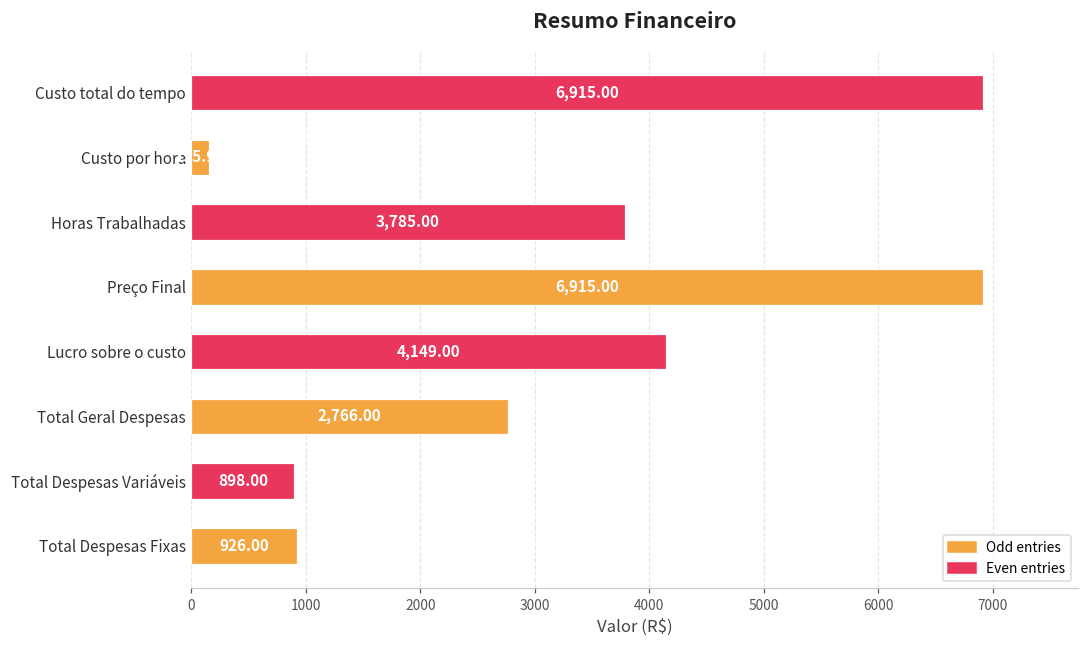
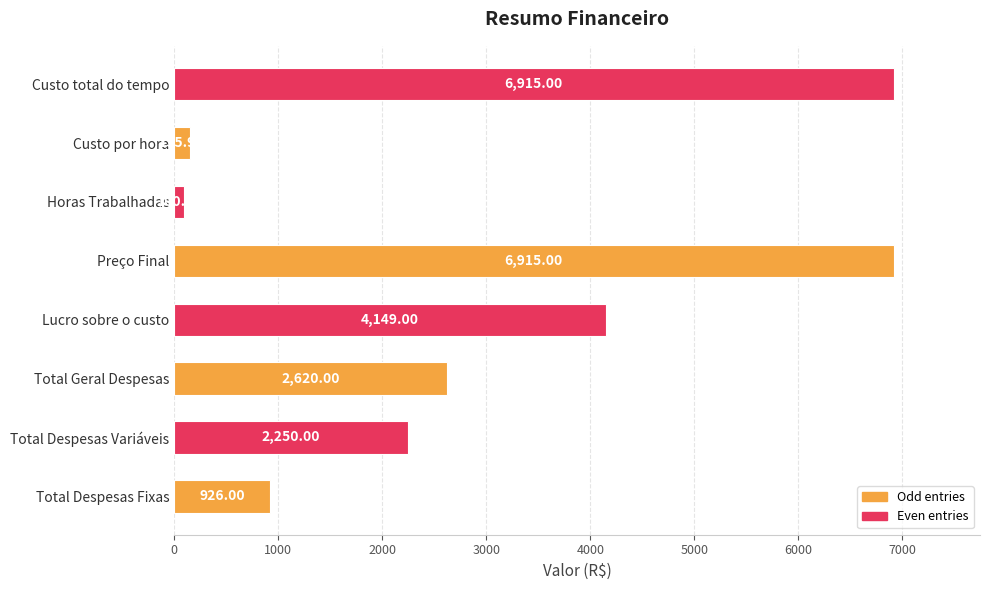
  {
    "Custo total do tempo": "6,915.00",
-   "Horas Trabalhadas": "3790",
+   "Horas Trabalhadas": "100",
    "Preço Final": "6,915.00",
    "Lucro sobre o custo": "4,149.00",
-   "Total Geral Despesas": "2,766.00",
-   "Total Despesas Variáveis": "898.00",
+   "Total Geral Despesas": "2,620.00",
+   "Total Despesas Variáveis": "2,250.00",
    "Total Despesas Fixas": "926.00"
  }
